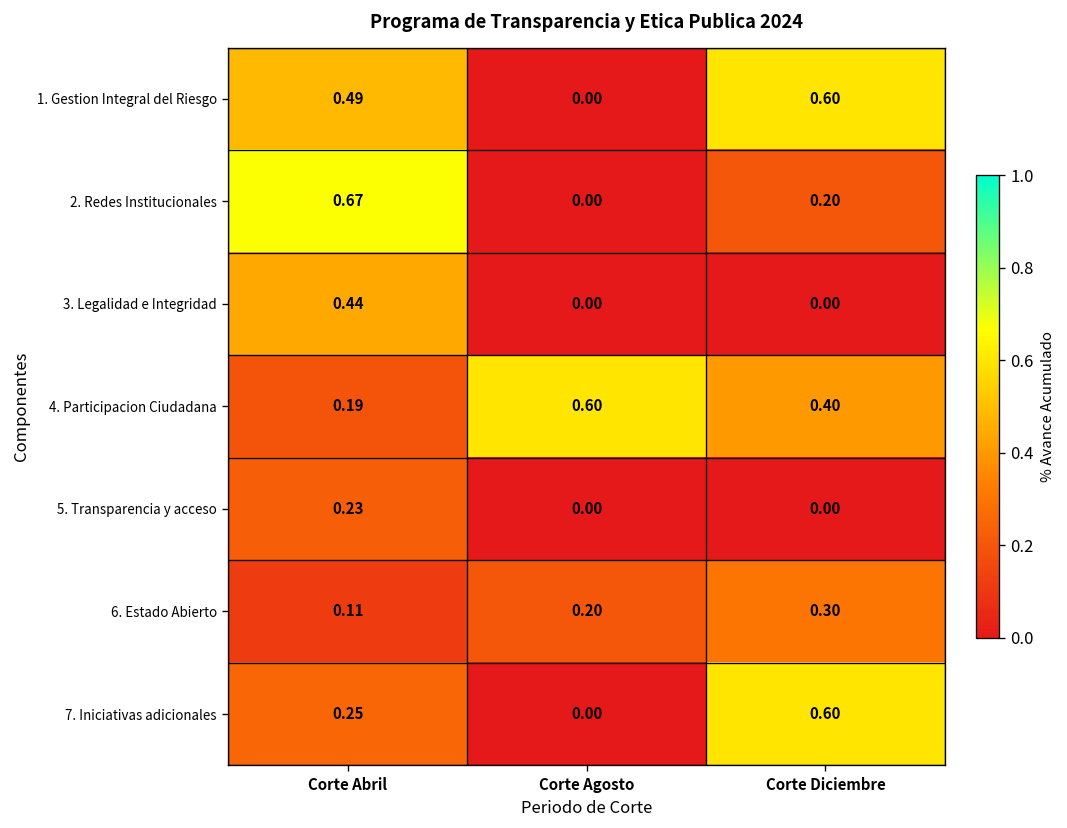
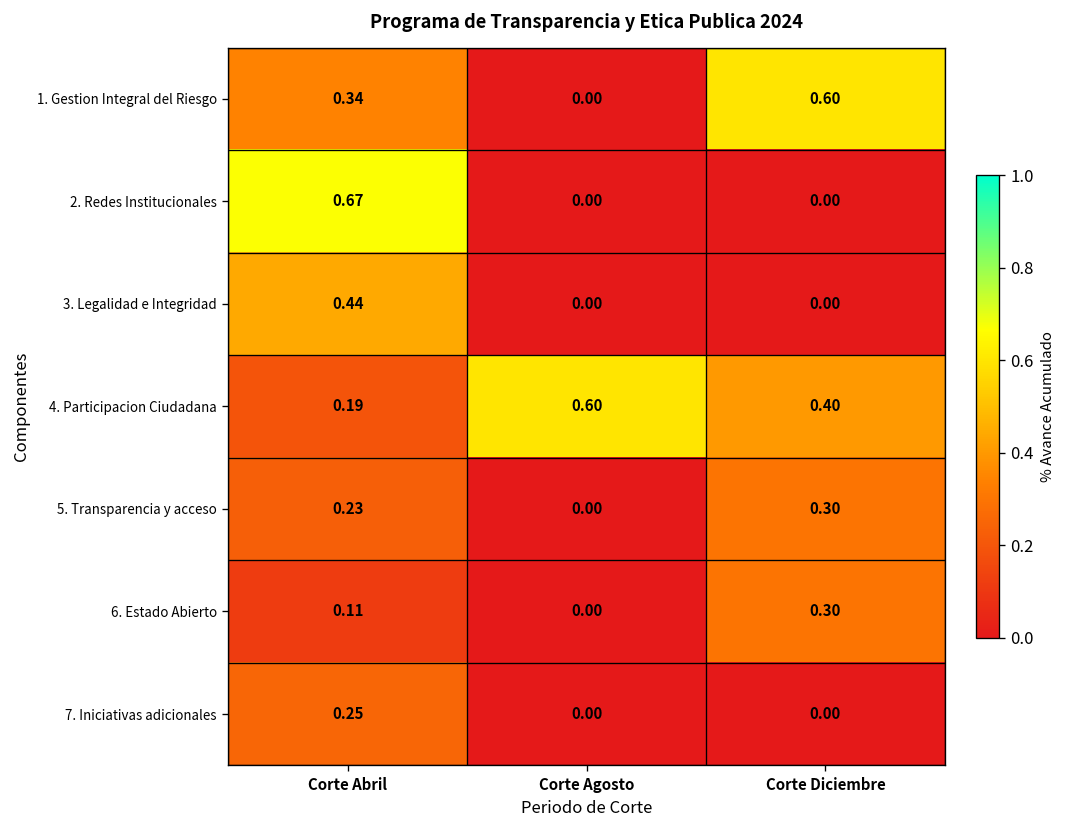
  {
    "1. Gestion Integral del Riesgo": {
-     "Corte Abril": 0.49,
+     "Corte Abril": 0.34,
      "Corte Agosto": 0.00,
      "Corte Diciembre": 0.60
    },
    "2. Redes Institucionales": {
      "Corte Abril": 0.67,
      "Corte Agosto": 0.00,
-     "Corte Diciembre": 0.20
+     "Corte Diciembre": 0.00
    },
    "3. Legalidad e Integridad": {
      "Corte Abril": 0.44,
      "Corte Agosto": 0.00,
      "Corte Diciembre": 0.00
    },
    "4. Participacion Ciudadana": {
      "Corte Abril": 0.19,
      "Corte Agosto": 0.60,
      "Corte Diciembre": 0.40
    },
    "5. Transparencia y acceso": {
      "Corte Abril": 0.23,
      "Corte Agosto": 0.00,
-     "Corte Diciembre": 0.00
+     "Corte Diciembre": 0.30
    },
    "6. Estado Abierto": {
      "Corte Abril": 0.11,
-     "Corte Agosto": 0.20,
+     "Corte Agosto": 0.00,
      "Corte Diciembre": 0.30
    },
    "7. Iniciativas adicionales": {
      "Corte Abril": 0.25,
      "Corte Agosto": 0.00,
-     "Corte Diciembre": 0.60
+     "Corte Diciembre": 0.00
    }
  }
